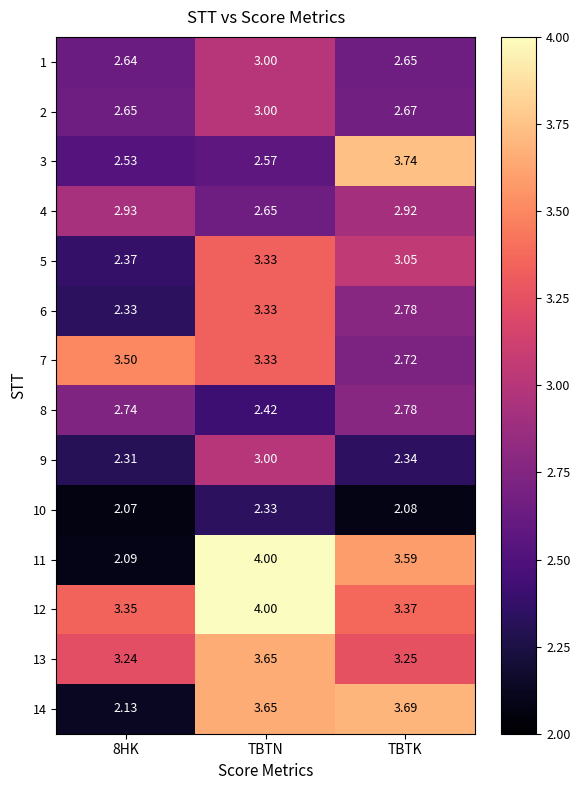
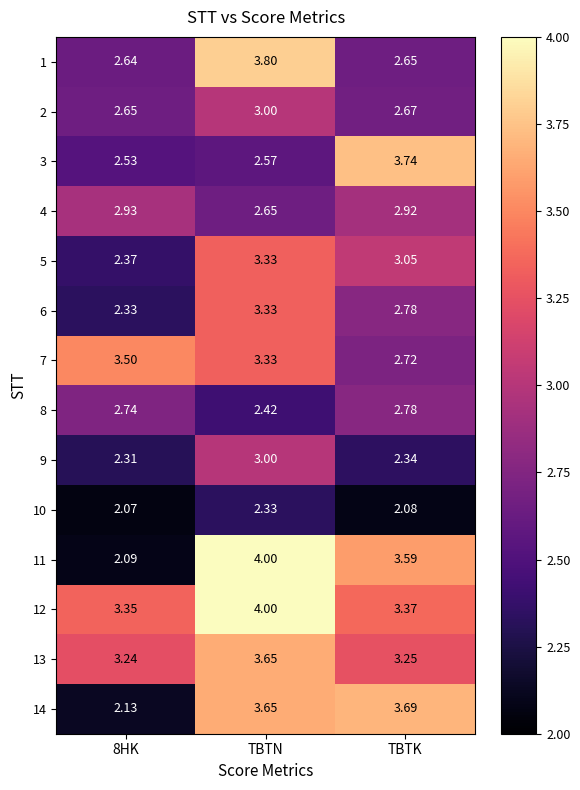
  {
    "1": {
      "8HK": 2.64,
-     "TBTN": 3.00,
+     "TBTN": 3.80,
      "TBTK": 2.65
    },
    "2": {
      "8HK": 2.65,
      "TBTN": 3.00,
      "TBTK": 2.67
    },
    "3": {
      "8HK": 2.53,
      "TBTN": 2.57,
      "TBTK": 3.74
    },
    "4": {
      "8HK": 2.93,
      "TBTN": 2.65,
      "TBTK": 2.92
    },
    "5": {
      "8HK": 2.37,
      "TBTN": 3.33,
      "TBTK": 3.05
    },
    "6": {
      "8HK": 2.33,
      "TBTN": 3.33,
      "TBTK": 2.78
    },
    "7": {
      "8HK": 3.50,
      "TBTN": 3.33,
      "TBTK": 2.72
    },
    "8": {
      "8HK": 2.74,
      "TBTN": 2.42,
      "TBTK": 2.78
    },
    "9": {
      "8HK": 2.31,
      "TBTN": 3.00,
      "TBTK": 2.34
    },
    "10": {
      "8HK": 2.07,
      "TBTN": 2.33,
      "TBTK": 2.08
    },
    "11": {
      "8HK": 2.09,
      "TBTN": 4.00,
      "TBTK": 3.59
    },
    "12": {
      "8HK": 3.35,
      "TBTN": 4.00,
      "TBTK": 3.37
    },
    "13": {
      "8HK": 3.24,
      "TBTN": 3.65,
      "TBTK": 3.25
    },
    "14": {
      "8HK": 2.13,
      "TBTN": 3.65,
      "TBTK": 3.69
    }
  }
